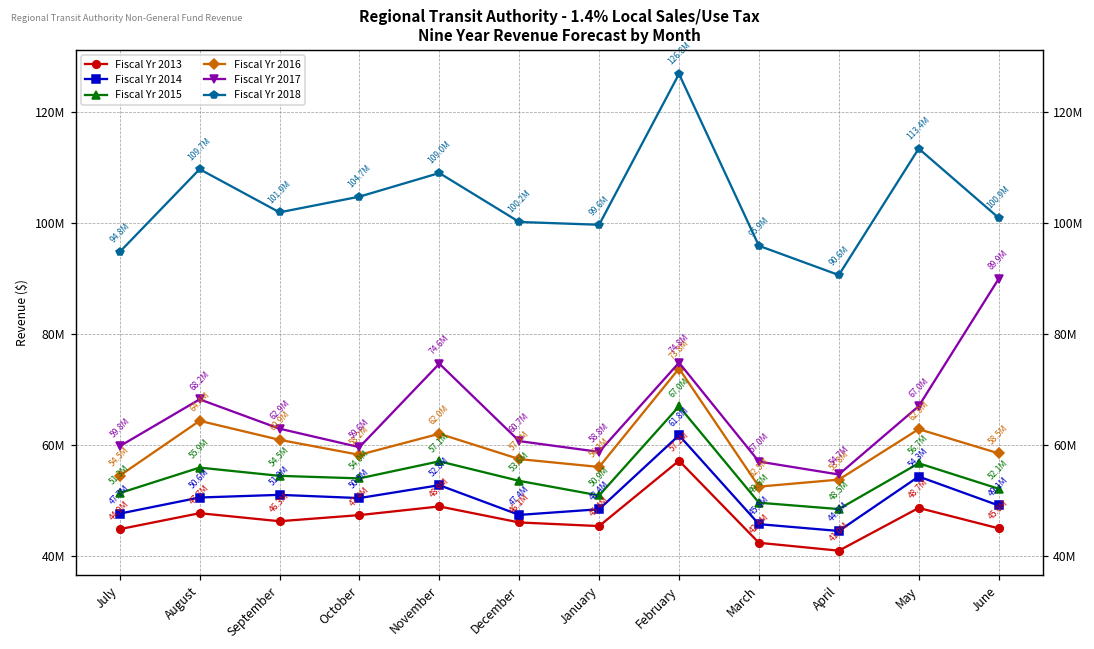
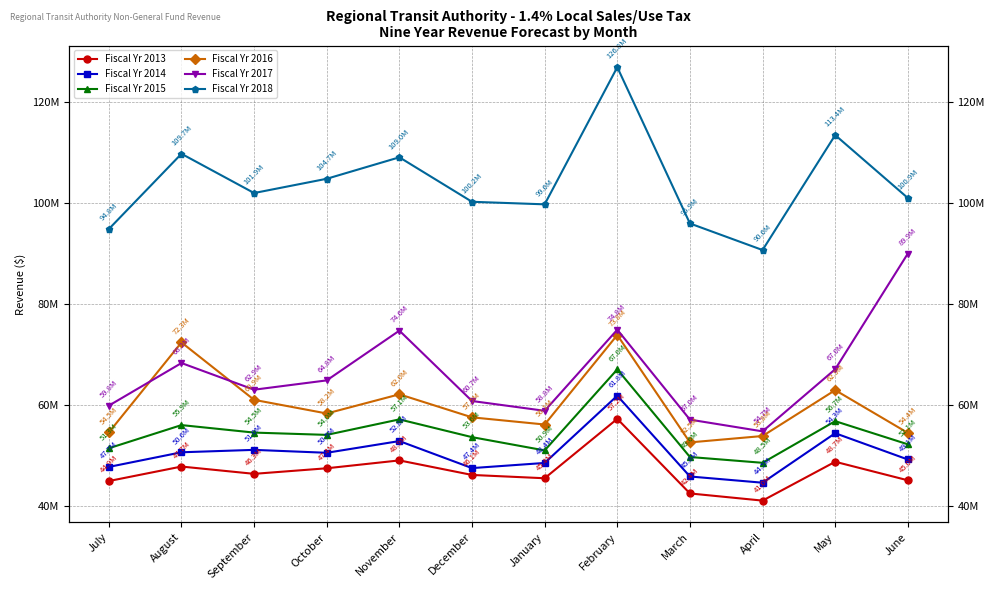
  {
    "Fiscal Yr 2015": {
      "August": "55.9M",
      "February": "67.0M"
    },
    "Fiscal Yr 2016": {
-     "August": "64.4M",
+     "August": "72.3M",
      "November": "62.0M",
-     "June": "58.5M"
+     "June": "54.4M"
    },
    "Fiscal Yr 2017": {
      "July": "59.8M",
      "August": "68.2M",
-     "October": "59.6M",
+     "October": "64.8M",
      "November": "74.6M",
      "March": "57.0M",
      "May": "67.0M",
      "June": "89.9M"
    },
    "Fiscal Yr 2018": {
      "July": "94.8M",
      "August": "109.7M",
      "September": "101.9M",
      "October": "104.7M",
      "November": "109.0M",
      "December": "100.2M",
      "January": "99.6M",
      "February": "126.8M",
      "March": "95.9M",
      "April": "90.6M",
      "May": "113.4M",
      "June": "100.9M"
    }
  }
